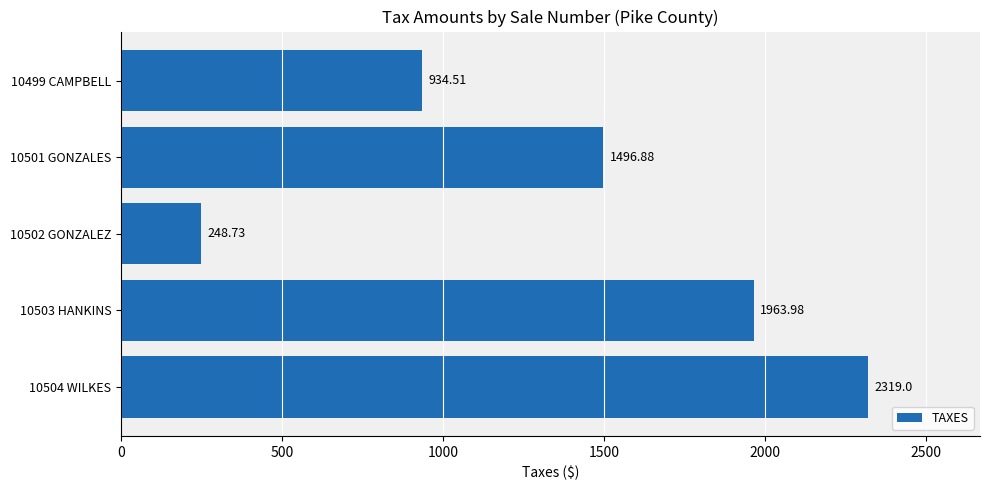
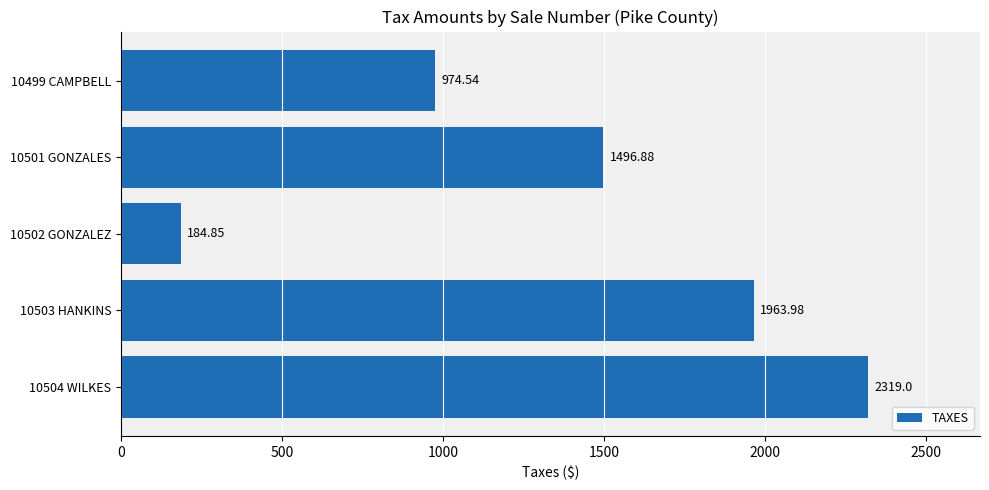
  {
-   "10499 CAMPBELL": 934.51,
+   "10499 CAMPBELL": 974.54,
    "10501 GONZALES": 1496.88,
-   "10502 GONZALEZ": 248.73,
+   "10502 GONZALEZ": 184.85,
    "10503 HANKINS": 1963.98,
    "10504 WILKES": 2319.0
  }
